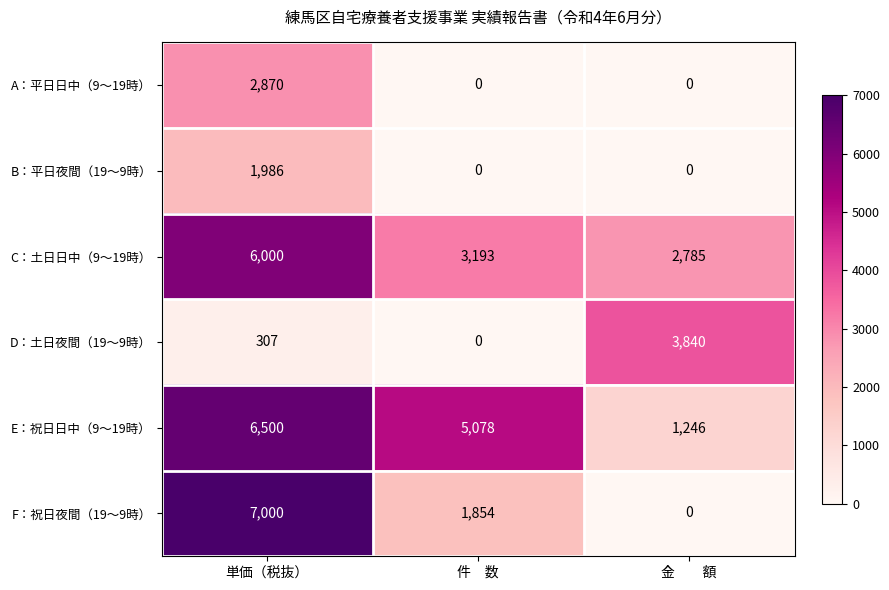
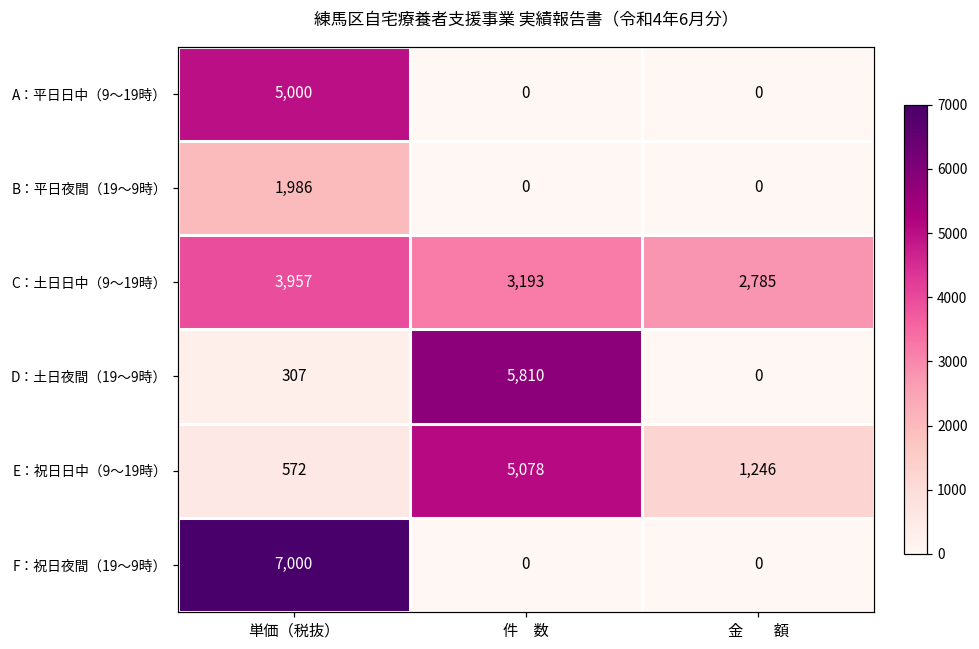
  {
    "A：平日日中（9～19時）": {
-     "単価（税抜）": "2,870",
+     "単価（税抜）": "5,000",
      "件 数": "0",
      "金 額": "0"
    },
    "B：平日夜間（19～9時）": {
      "単価（税抜）": "1,986",
      "件 数": "0",
      "金 額": "0"
    },
    "C：土日日中（9～19時）": {
-     "単価（税抜）": "6,000",
+     "単価（税抜）": "3,957",
      "件 数": "3,193",
      "金 額": "2,785"
    },
    "D：土日夜間（19～9時）": {
      "単価（税抜）": "307",
-     "件 数": "0",
-     "金 額": "3,840"
+     "件 数": "5,810",
+     "金 額": "0"
    },
    "E：祝日日中（9～19時）": {
-     "単価（税抜）": "6,500",
+     "単価（税抜）": "572",
      "件 数": "5,078",
      "金 額": "1,246"
    },
    "F：祝日夜間（19～9時）": {
      "単価（税抜）": "7,000",
-     "件 数": "1,854",
+     "件 数": "0",
      "金 額": "0"
    }
  }
